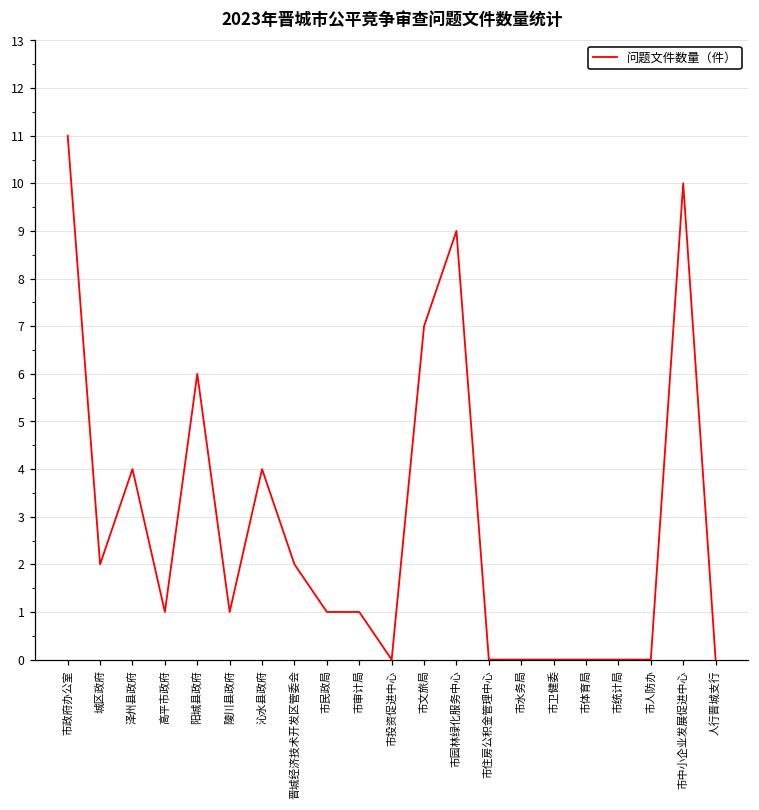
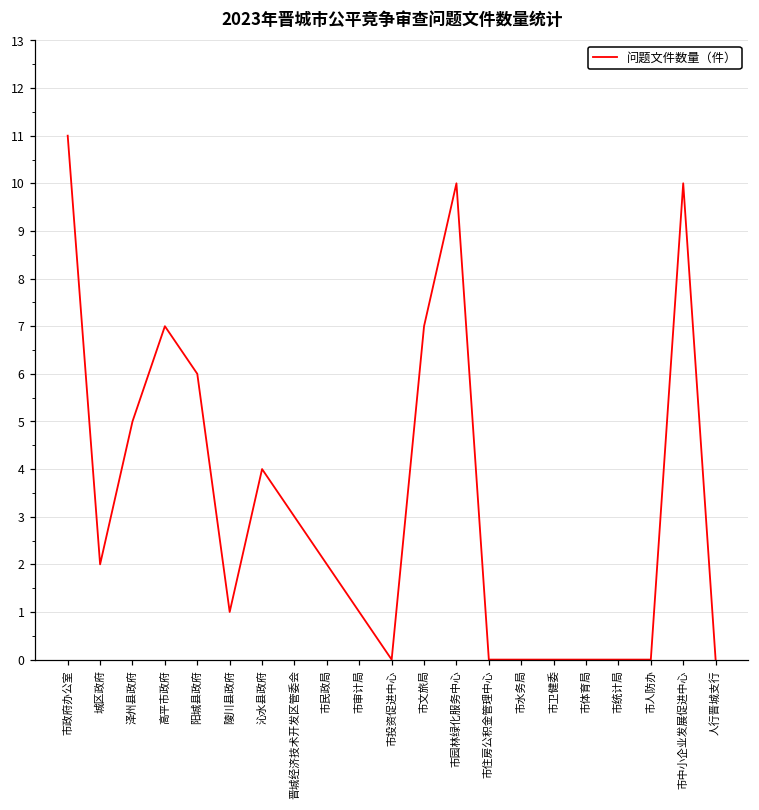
  {
    "市政府办公室": 11,
    "城区政府": 2,
-   "泽州县政府": 4,
-   "高平市政府": 1,
+   "泽州县政府": 5,
+   "高平市政府": 7,
    "阳城县政府": 6,
    "陵川县政府": 1,
    "沁水县政府": 4,
-   "晋城经济技术开发区管委会": 2,
-   "市民政局": 1,
+   "晋城经济技术开发区管委会": 3,
+   "市民政局": 2,
    "市审计局": 1,
    "市投资促进中心": 0,
    "市文旅局": 7,
-   "市园林绿化服务中心": 9,
+   "市园林绿化服务中心": 10,
    "市住房公积金管理中心": 0,
    "市水务局": 0,
    "市卫健委": 0,
    "市体育局": 0,
    "市统计局": 0,
    "市人防办": 0,
    "市中小企业发展促进中心": 10,
    "人行晋城支行": 0
  }
